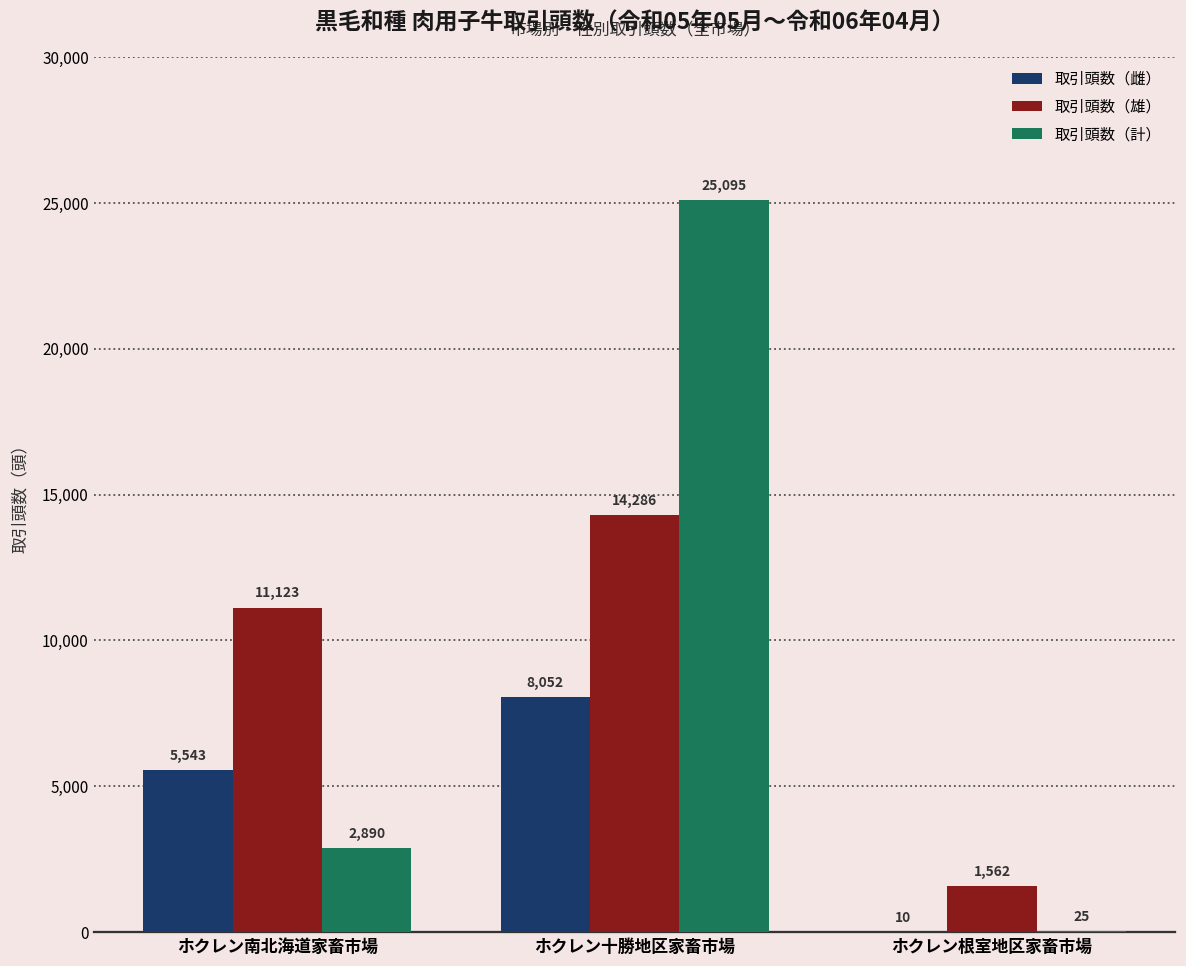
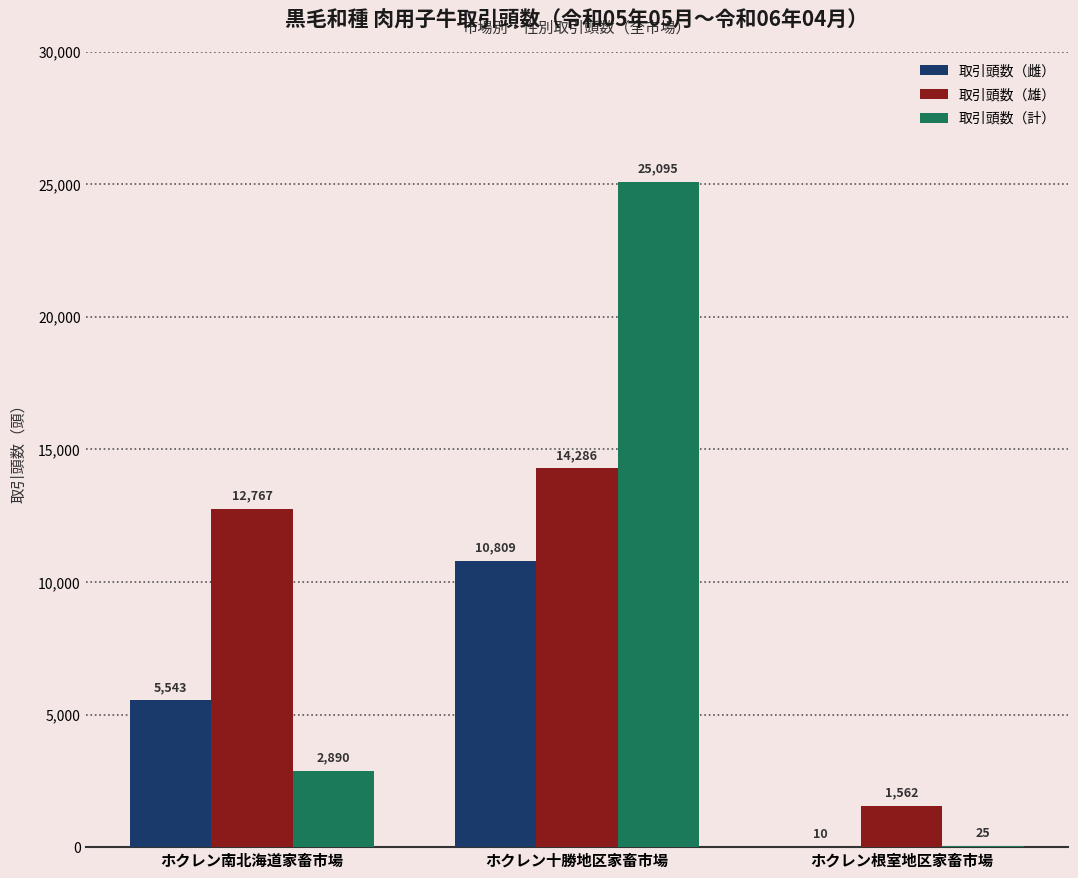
  {
    "取引頭数（雌）": {
      "ホクレン南北海道家畜市場": "5,543",
-     "ホクレン十勝地区家畜市場": "8,052",
+     "ホクレン十勝地区家畜市場": "10,809",
      "ホクレン根室地区家畜市場": "10"
    },
    "取引頭数（雄）": {
-     "ホクレン南北海道家畜市場": "11,123",
+     "ホクレン南北海道家畜市場": "12,767",
      "ホクレン十勝地区家畜市場": "14,286",
      "ホクレン根室地区家畜市場": "1,562"
    },
    "取引頭数（計）": {
      "ホクレン南北海道家畜市場": "2,890",
      "ホクレン十勝地区家畜市場": "25,095",
      "ホクレン根室地区家畜市場": "25"
    }
  }
